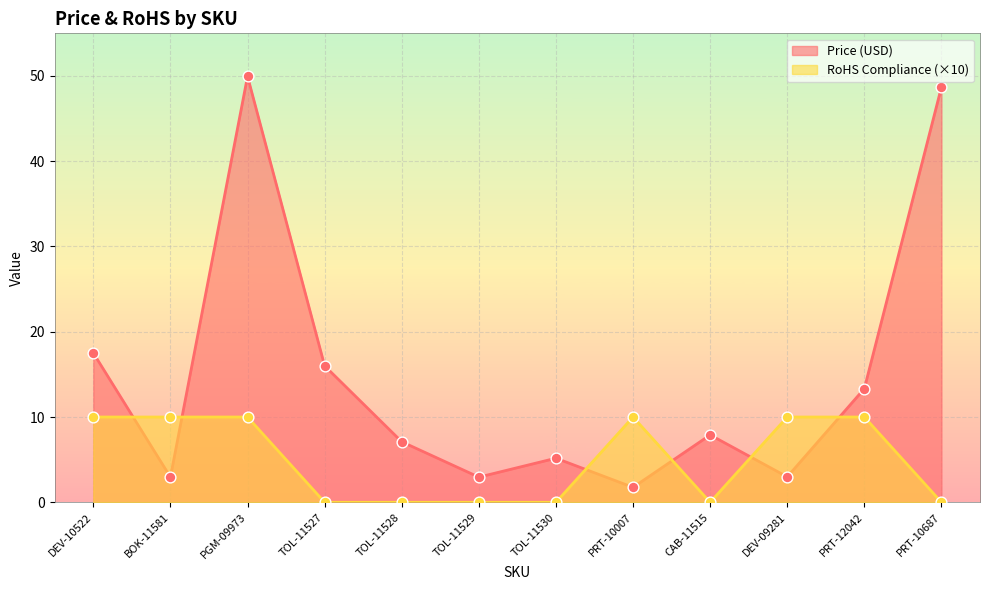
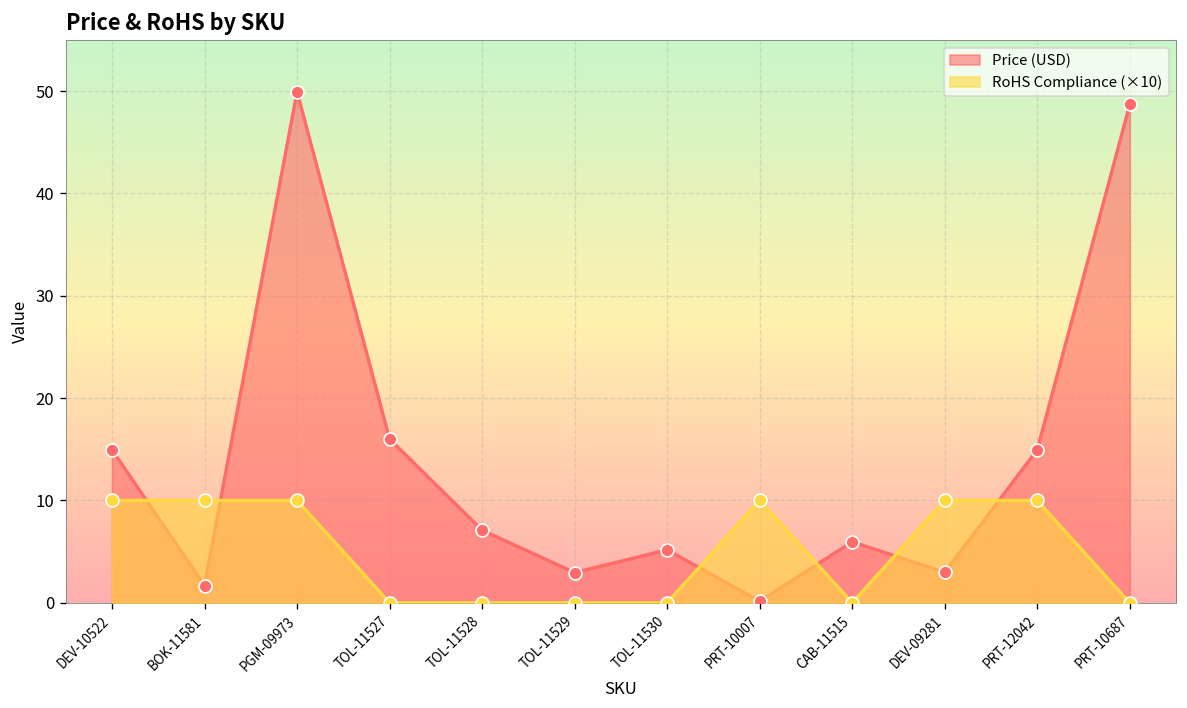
  {
    "Price (USD)": {
-     "DEV-10522": 18,
-     "BOK-11581": 3,
+     "DEV-10522": 15,
+     "BOK-11581": 2,
      "PGM-09973": 50,
      "TOL-11527": 16,
      "TOL-11528": 7,
      "TOL-11529": 3,
      "TOL-11530": 5,
-     "PRT-10007": 2,
-     "CAB-11515": 8,
+     "PRT-10007": 0,
+     "CAB-11515": 6,
      "DEV-09281": 3,
-     "PRT-12042": 13,
+     "PRT-12042": 15,
      "PRT-10687": 49
    },
    "RoHS Compliance (×10)": {
      "DEV-10522": 10,
      "BOK-11581": 10,
      "PGM-09973": 10,
      "TOL-11527": 0,
      "TOL-11528": 0,
      "TOL-11529": 0,
      "TOL-11530": 0,
      "PRT-10007": 10,
      "CAB-11515": 0,
      "DEV-09281": 10,
      "PRT-12042": 10,
      "PRT-10687": 0
    }
  }
